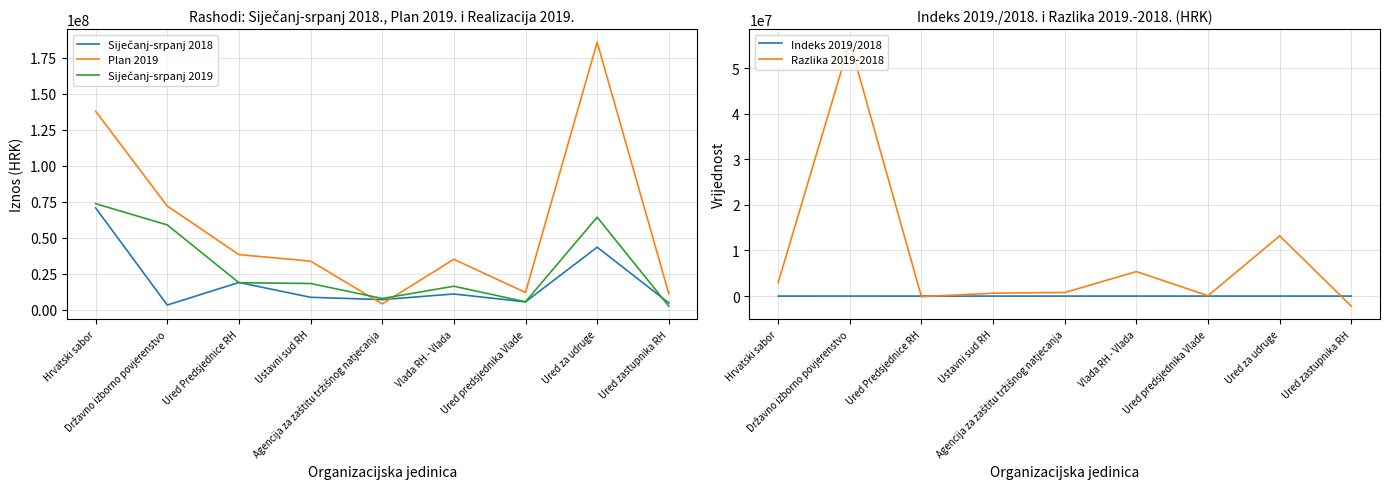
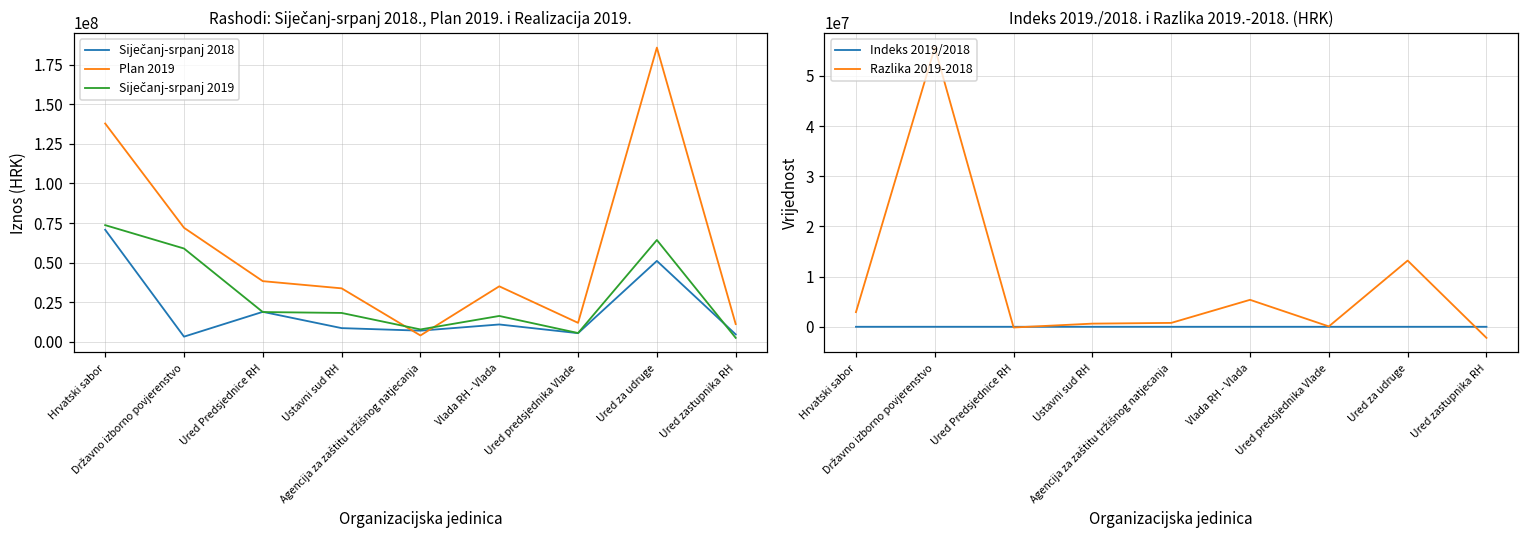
  {
    "Rashodi: Siječanj-srpanj 2018., Plan 2019. i Realizacija 2019.": {
      "Siječanj-srpanj 2018": {
        "Hrvatski sabor": 71000000,
        "Državno izborno povjerenstvo": 3000000,
        "Ustavni sud RH": 9000000,
        "Vlada RH - Vlada": 11000000,
-       "Ured za udruge": 43000000,
+       "Ured za udruge": 51000000,
        "Ured zastupnika RH": 5000000
      },
      "Plan 2019": {
        "Hrvatski sabor": 138000000,
        "Državno izborno povjerenstvo": 72000000,
        "Ured Predsjednice RH": 38000000,
        "Ustavni sud RH": 34000000,
        "Agencija za zaštitu tržišnog natjecanja": 4000000,
        "Vlada RH - Vlada": 35000000,
        "Ured predsjednika Vlade": 12000000,
        "Ured za udruge": 186000000,
        "Ured zastupnika RH": 11000000
      },
      "Siječanj-srpanj 2019": {
        "Hrvatski sabor": 74000000,
        "Državno izborno povjerenstvo": 59000000,
        "Ustavni sud RH": 18000000,
        "Vlada RH - Vlada": 16000000,
        "Ured za udruge": 64000000,
        "Ured zastupnika RH": 2000000
      }
    },
    "Indeks 2019./2018. i Razlika 2019.-2018. (HRK)": {
      "Indeks 2019/2018": {
        "Hrvatski sabor": 0,
        "Državno izborno povjerenstvo": 0,
        "Ustavni sud RH": 0,
        "Agencija za zaštitu tržišnog natjecanja": 0,
        "Vlada RH - Vlada": 0,
        "Ured za udruge": 0,
        "Ured zastupnika RH": 0
      },
      "Razlika 2019-2018": {
        "Hrvatski sabor": 3000000,
        "Ustavni sud RH": 1000000,
        "Agencija za zaštitu tržišnog natjecanja": 1000000,
        "Vlada RH - Vlada": 5000000,
        "Ured za udruge": 13000000,
        "Ured zastupnika RH": -2000000
      }
    }
  }
